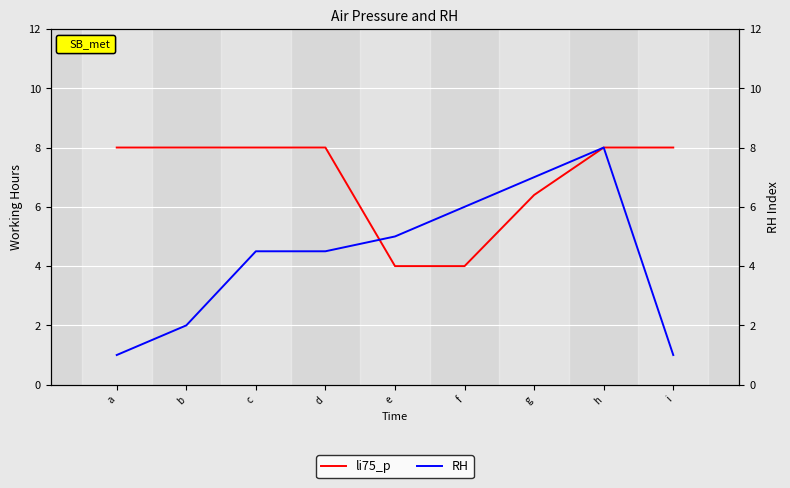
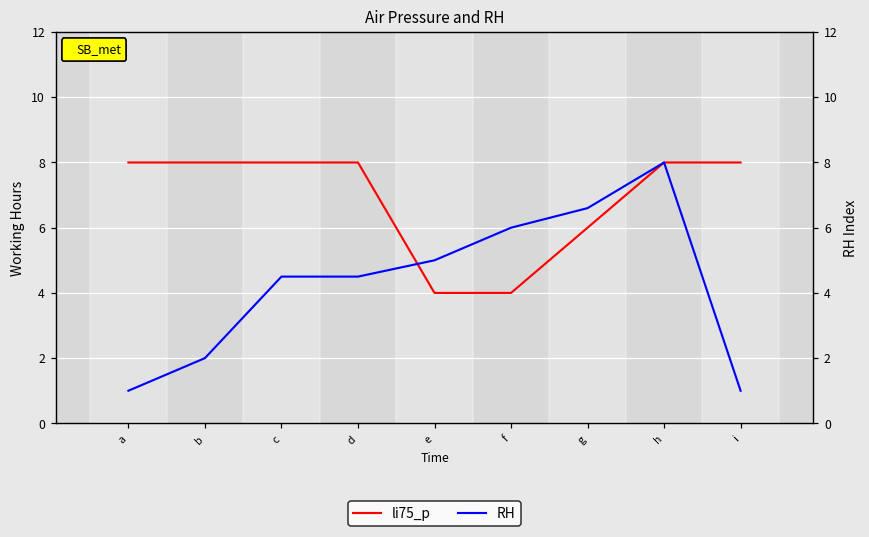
  {
    "li75_p": {
      "a": 8.0,
      "b": 8.0,
      "c": 8.0,
      "d": 8.0,
      "e": 4.0,
      "f": 4.0,
-     "g": 6.4,
+     "g": 6.0,
      "h": 8.0,
      "i": 8.0
    },
    "RH": {
      "a": 1.0,
      "b": 2.0,
      "c": 4.5,
      "d": 4.5,
      "e": 5.0,
      "f": 6.0,
-     "g": 7.0,
+     "g": 6.6,
      "h": 8.0,
      "i": 1.0
    }
  }
